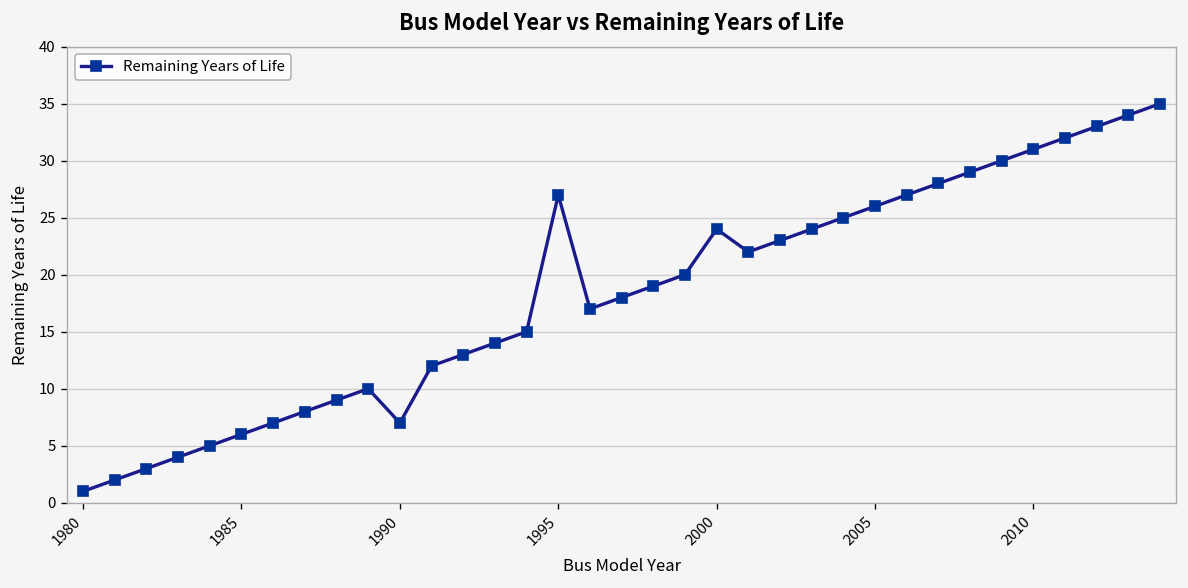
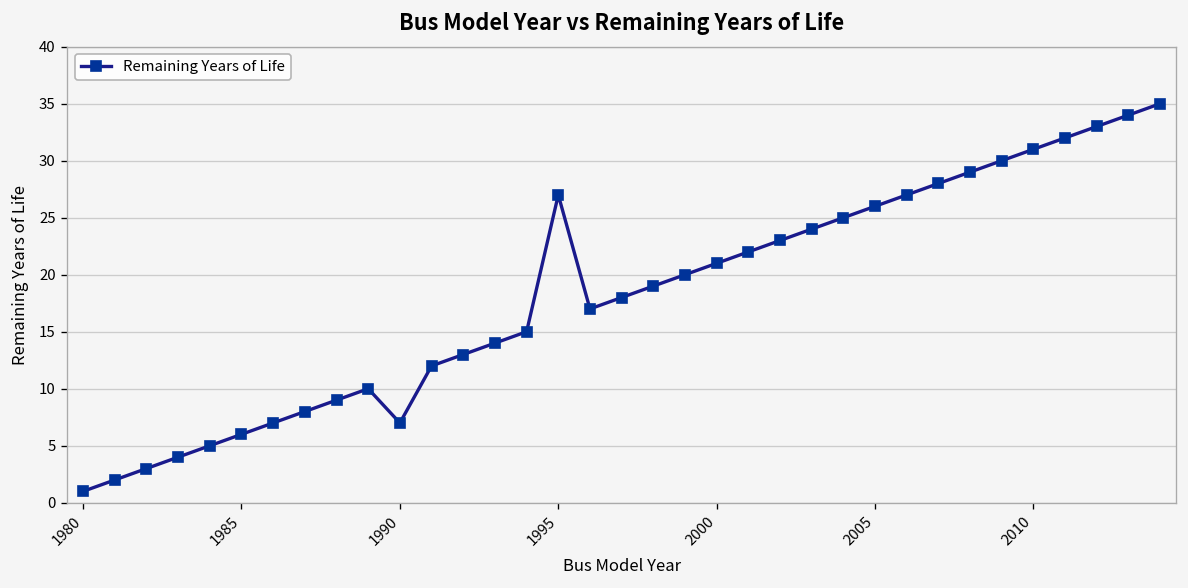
  {
    "1980": 1,
    "1985": 6,
    "1990": 7,
    "1995": 27,
-   "2000": 24,
+   "2000": 21,
    "2005": 26,
    "2010": 31
  }
